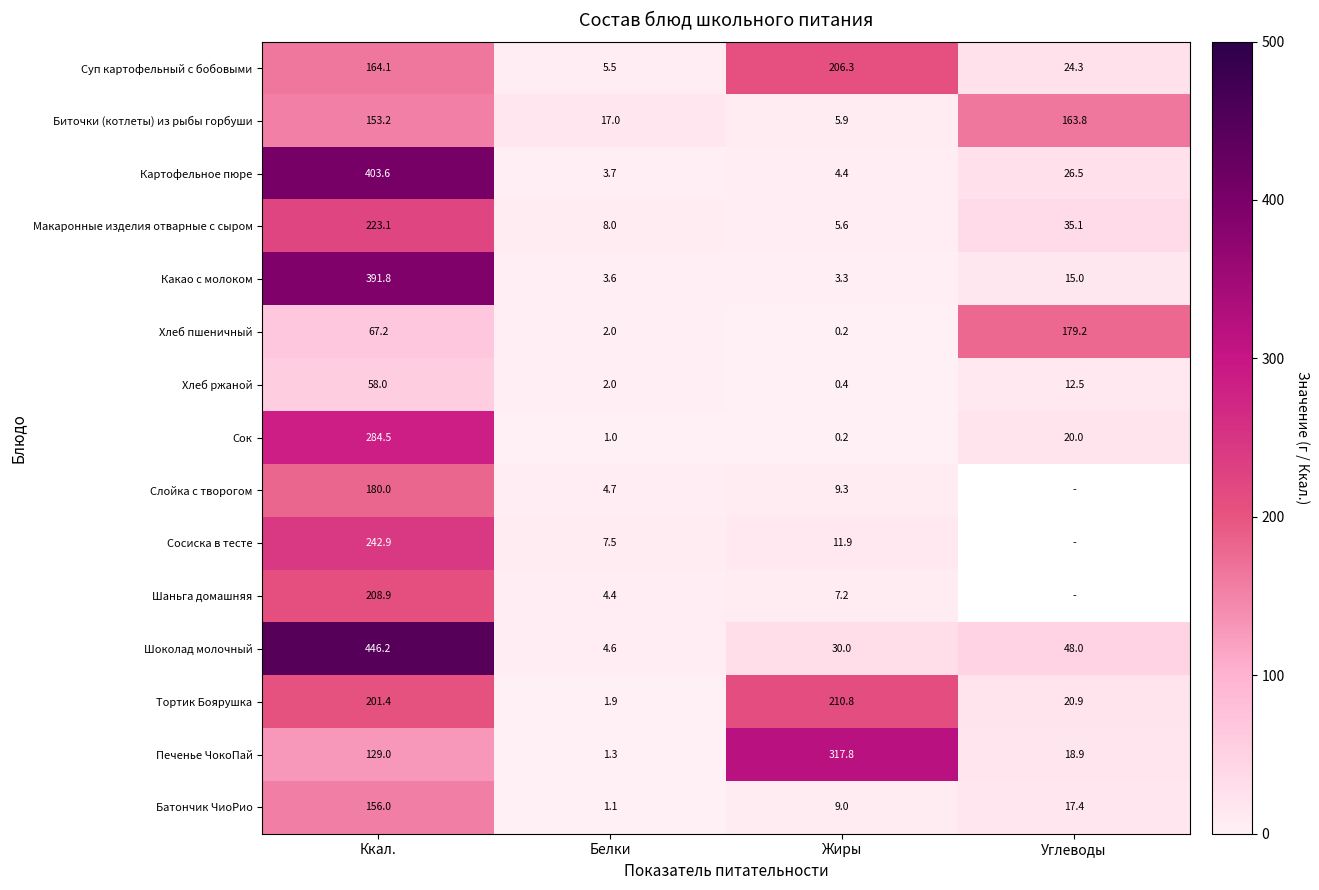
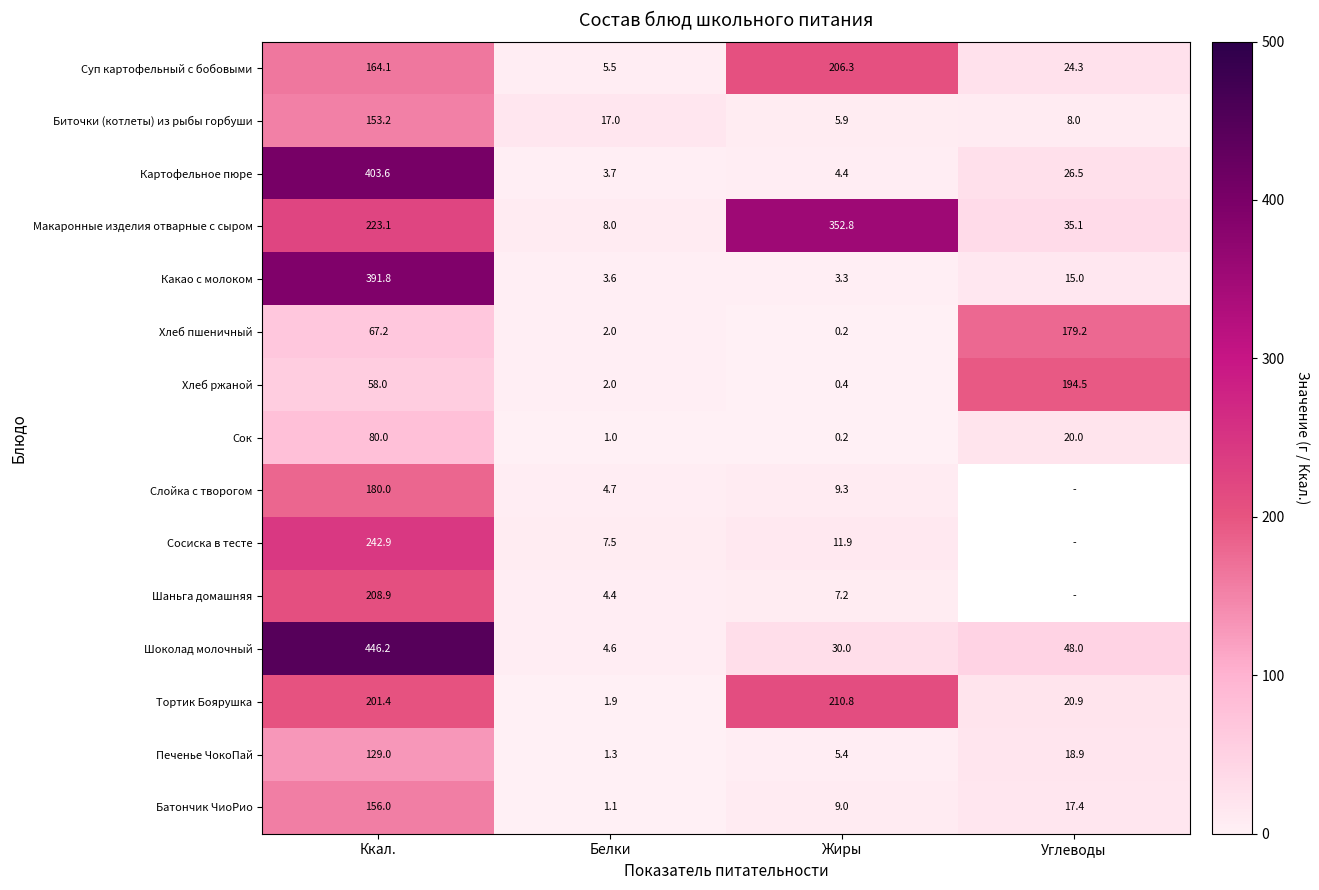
  {
    "Суп картофельный с бобовыми": {
      "Ккал.": 164.1,
      "Белки": 5.5,
      "Жиры": 206.3,
      "Углеводы": 24.3
    },
    "Биточки (котлеты) из рыбы горбуши": {
      "Ккал.": 153.2,
      "Белки": 17.0,
      "Жиры": 5.9,
-     "Углеводы": 163.8
+     "Углеводы": 8.0
    },
    "Картофельное пюре": {
      "Ккал.": 403.6,
      "Белки": 3.7,
      "Жиры": 4.4,
      "Углеводы": 26.5
    },
    "Макаронные изделия отварные с сыром": {
      "Ккал.": 223.1,
      "Белки": 8.0,
-     "Жиры": 5.6,
+     "Жиры": 352.8,
      "Углеводы": 35.1
    },
    "Какао с молоком": {
      "Ккал.": 391.8,
      "Белки": 3.6,
      "Жиры": 3.3,
      "Углеводы": 15.0
    },
    "Хлеб пшеничный": {
      "Ккал.": 67.2,
      "Белки": 2.0,
      "Жиры": 0.2,
      "Углеводы": 179.2
    },
    "Хлеб ржаной": {
      "Ккал.": 58.0,
      "Белки": 2.0,
      "Жиры": 0.4,
-     "Углеводы": 12.5
+     "Углеводы": 194.5
    },
    "Сок": {
-     "Ккал.": 284.5,
+     "Ккал.": 80.0,
      "Белки": 1.0,
      "Жиры": 0.2,
      "Углеводы": 20.0
    },
    "Слойка с творогом": {
      "Ккал.": 180.0,
      "Белки": 4.7,
      "Жиры": 9.3
    },
    "Сосиска в тесте": {
      "Ккал.": 242.9,
      "Белки": 7.5,
      "Жиры": 11.9
    },
    "Шаньга домашняя": {
      "Ккал.": 208.9,
      "Белки": 4.4,
      "Жиры": 7.2
    },
    "Шоколад молочный": {
      "Ккал.": 446.2,
      "Белки": 4.6,
      "Жиры": 30.0,
      "Углеводы": 48.0
    },
    "Тортик Боярушка": {
      "Ккал.": 201.4,
      "Белки": 1.9,
      "Жиры": 210.8,
      "Углеводы": 20.9
    },
    "Печенье ЧокоПай": {
      "Ккал.": 129.0,
      "Белки": 1.3,
-     "Жиры": 317.8,
+     "Жиры": 5.4,
      "Углеводы": 18.9
    },
    "Батончик ЧиоРио": {
      "Ккал.": 156.0,
      "Белки": 1.1,
      "Жиры": 9.0,
      "Углеводы": 17.4
    }
  }
